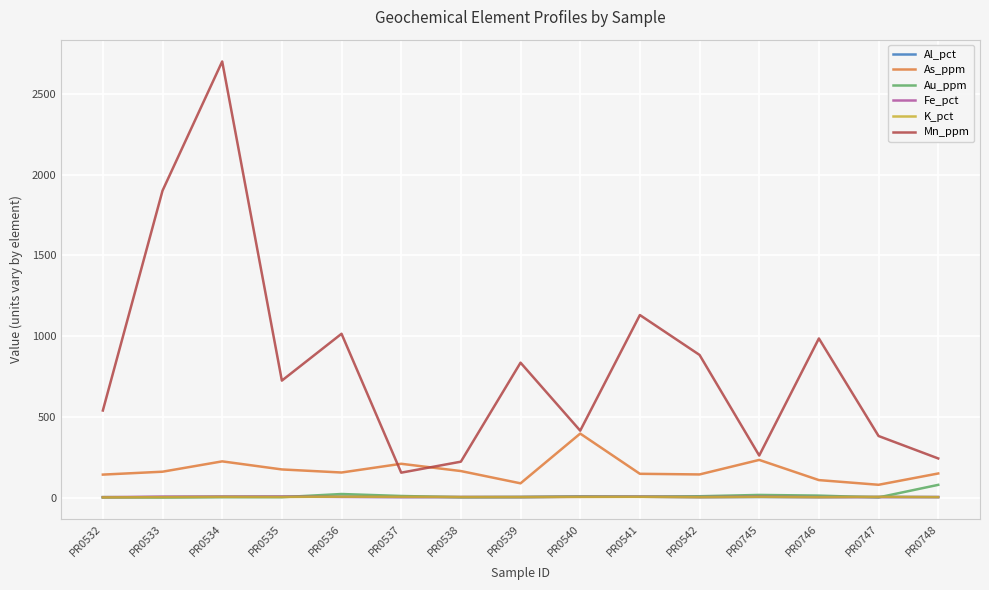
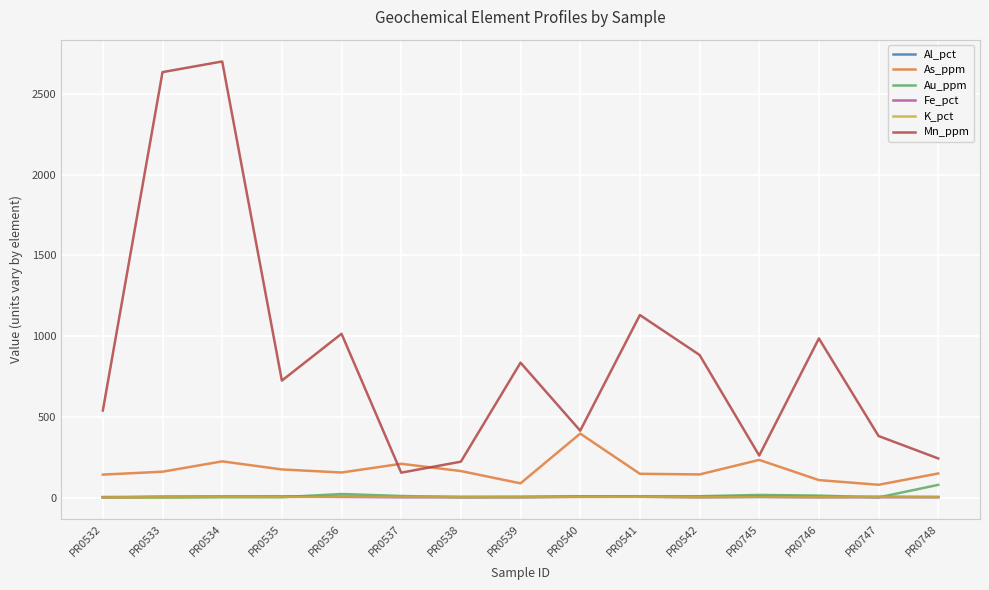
  {
    "Au_ppm": {
      "PR0536": 20,
      "PR0748": 80
    },
    "Mn_ppm": {
      "PR0532": 540,
-     "PR0533": 1900,
+     "PR0533": 2630,
      "PR0534": 2700,
      "PR0535": 720,
      "PR0536": 1010,
      "PR0537": 150,
      "PR0538": 220,
      "PR0539": 840,
      "PR0540": 410,
      "PR0541": 1130,
      "PR0542": 880,
      "PR0745": 260,
      "PR0746": 990,
      "PR0747": 380,
      "PR0748": 240
    }
  }
